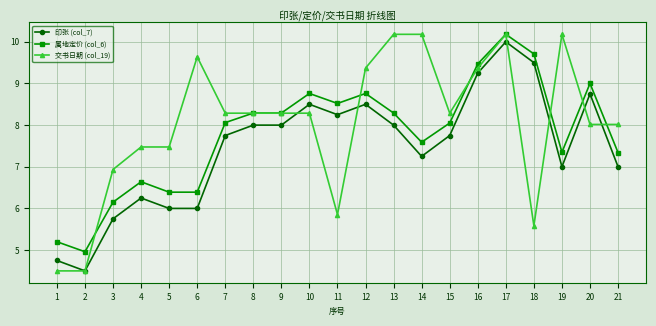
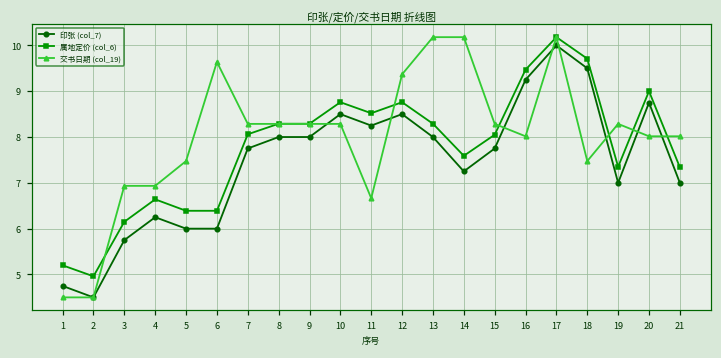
  {
    "交书日期 (col_19)": {
      "1": 4.5,
      "3": 6.9,
-     "4": 7.5,
+     "4": 6.9,
      "5": 7.5,
      "6": 9.6,
      "7": 8.3,
      "10": 8.3,
-     "11": 5.9,
+     "11": 6.7,
      "12": 9.4,
      "13": 10.2,
      "14": 10.2,
      "15": 8.3,
-     "16": 9.4,
-     "18": 5.6,
-     "19": 10.2,
+     "16": 8.0,
+     "18": 7.5,
+     "19": 8.3,
      "20": 8.0,
      "21": 8.0
    }
  }
